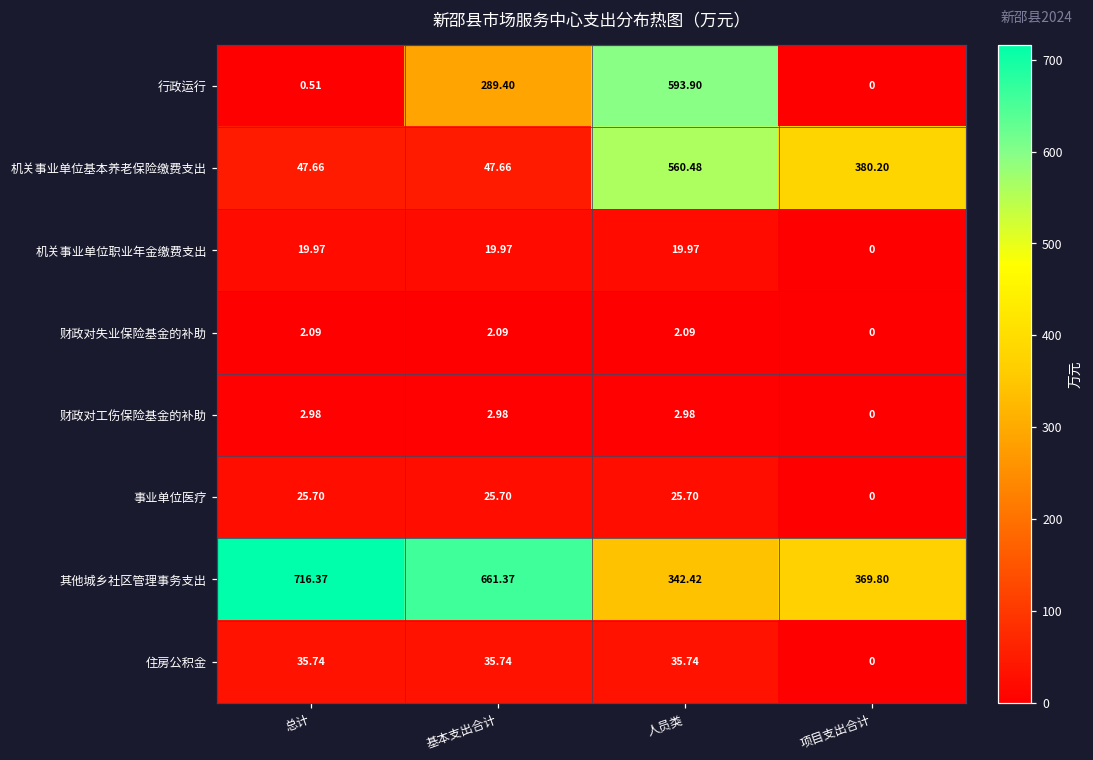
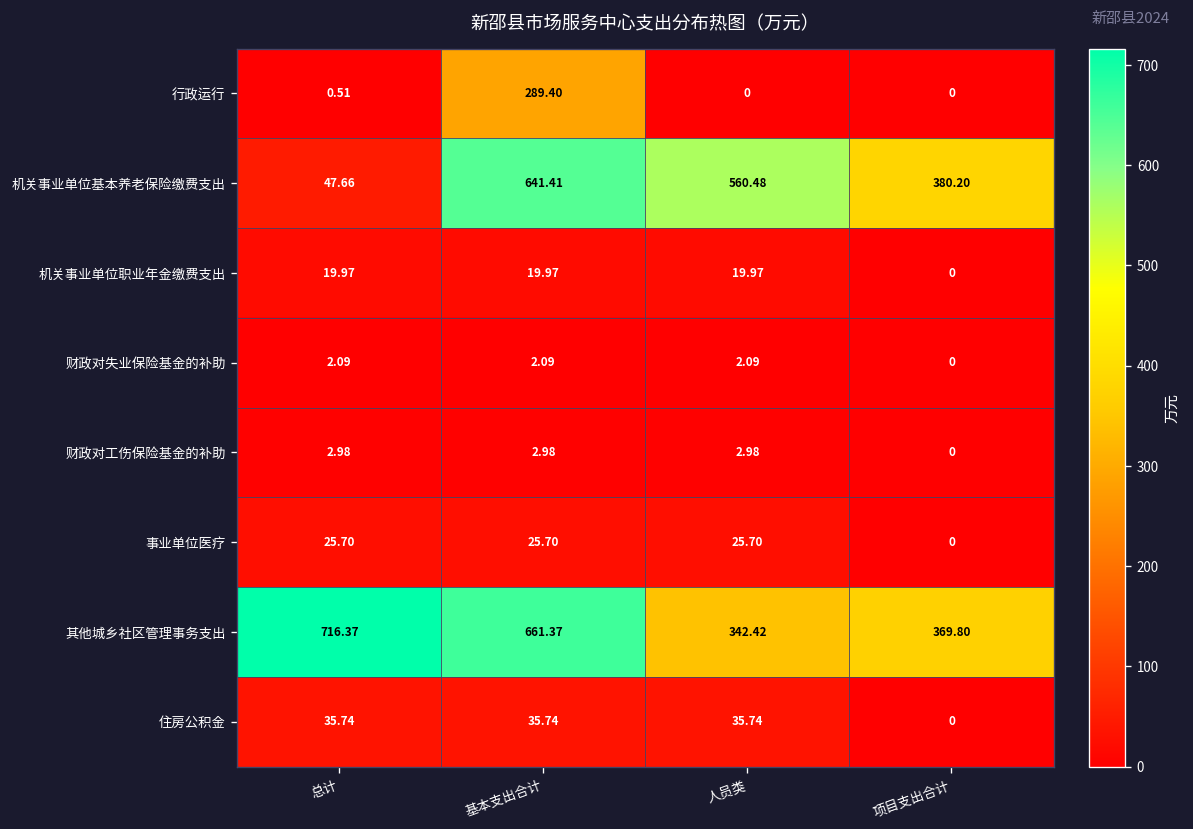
  {
    "行政运行": {
      "总计": 0.51,
      "基本支出合计": 289.40,
-     "人员类": 593.90,
+     "人员类": 0,
      "项目支出合计": 0
    },
    "机关事业单位基本养老保险缴费支出": {
      "总计": 47.66,
-     "基本支出合计": 47.66,
+     "基本支出合计": 641.41,
      "人员类": 560.48,
      "项目支出合计": 380.20
    },
    "机关事业单位职业年金缴费支出": {
      "总计": 19.97,
      "基本支出合计": 19.97,
      "人员类": 19.97,
      "项目支出合计": 0
    },
    "财政对失业保险基金的补助": {
      "总计": 2.09,
      "基本支出合计": 2.09,
      "人员类": 2.09,
      "项目支出合计": 0
    },
    "财政对工伤保险基金的补助": {
      "总计": 2.98,
      "基本支出合计": 2.98,
      "人员类": 2.98,
      "项目支出合计": 0
    },
    "事业单位医疗": {
      "总计": 25.70,
      "基本支出合计": 25.70,
      "人员类": 25.70,
      "项目支出合计": 0
    },
    "其他城乡社区管理事务支出": {
      "总计": 716.37,
      "基本支出合计": 661.37,
      "人员类": 342.42,
      "项目支出合计": 369.80
    },
    "住房公积金": {
      "总计": 35.74,
      "基本支出合计": 35.74,
      "人员类": 35.74,
      "项目支出合计": 0
    }
  }
